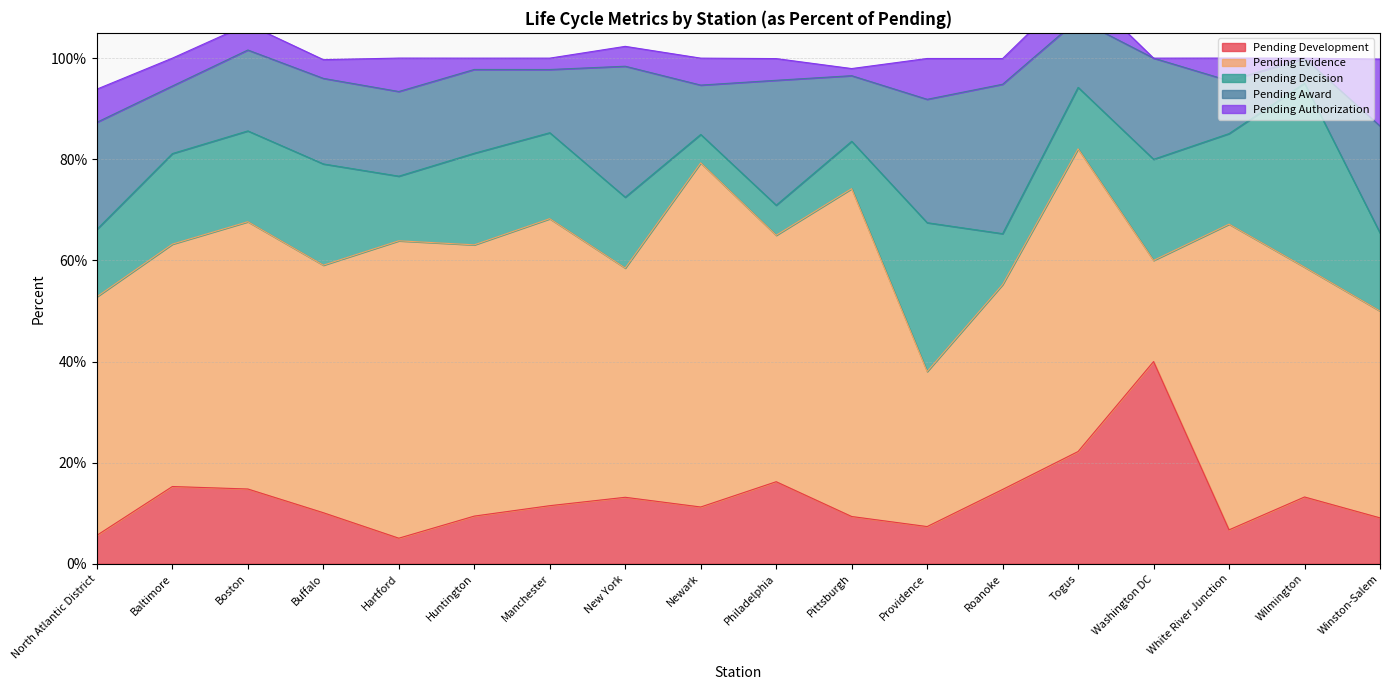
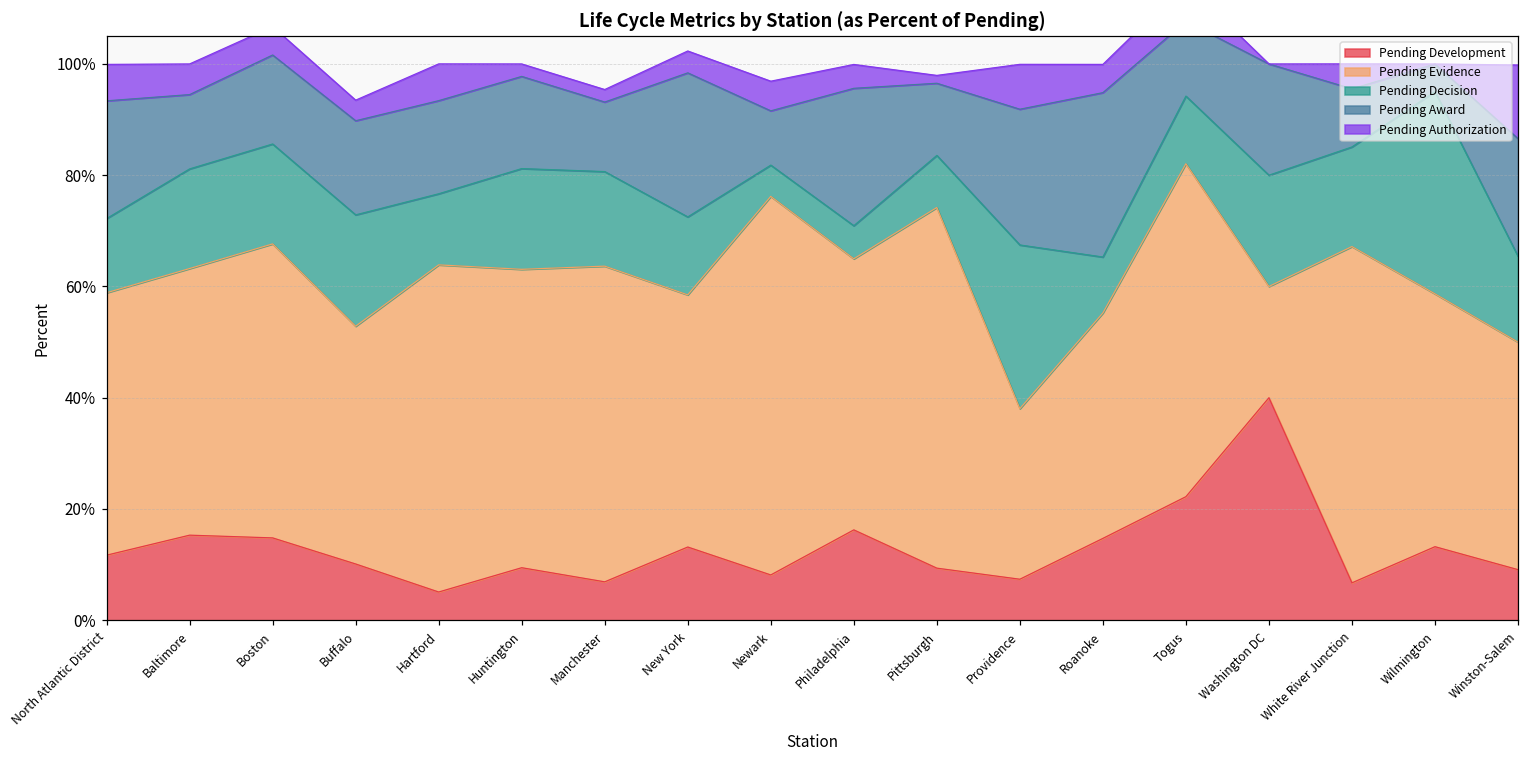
  {
    "Pending Development": {
-     "North Atlantic District": "6%",
+     "North Atlantic District": "12%",
      "Baltimore": "15%",
      "Boston": "15%",
      "Buffalo": "10%",
      "Hartford": "5%",
      "Huntington": "9%",
-     "Manchester": "12%",
+     "Manchester": "7%",
      "New York": "13%",
-     "Newark": "11%",
+     "Newark": "8%",
      "Philadelphia": "16%",
      "Pittsburgh": "9%",
      "Providence": "7%",
      "Roanoke": "15%",
      "Togus": "22%",
      "Washington DC": "40%",
      "White River Junction": "7%",
      "Wilmington": "13%",
      "Winston-Salem": "9%"
    },
    "Pending Evidence": {
      "North Atlantic District": "47%",
      "Baltimore": "48%",
      "Boston": "53%",
-     "Buffalo": "49%",
+     "Buffalo": "43%",
      "Hartford": "59%",
      "Huntington": "54%",
      "Manchester": "57%",
      "New York": "45%",
      "Newark": "68%",
      "Philadelphia": "49%",
      "Pittsburgh": "65%",
      "Providence": "31%",
      "Roanoke": "41%",
      "Togus": "60%",
      "Washington DC": "20%",
      "White River Junction": "60%",
      "Wilmington": "45%",
      "Winston-Salem": "41%"
    },
    "Pending Authorization": {
      "North Atlantic District": "7%",
      "Baltimore": "6%",
      "Buffalo": "4%",
      "Hartford": "7%",
      "Huntington": "2%",
      "Manchester": "2%",
      "New York": "4%",
      "Newark": "5%",
      "Philadelphia": "4%",
      "Pittsburgh": "1%",
      "Providence": "8%",
      "Roanoke": "5%",
      "Winston-Salem": "13%"
    }
  }
